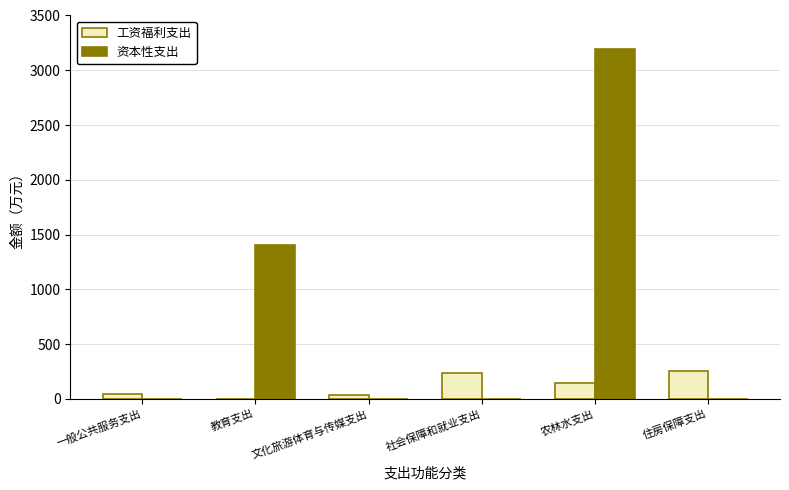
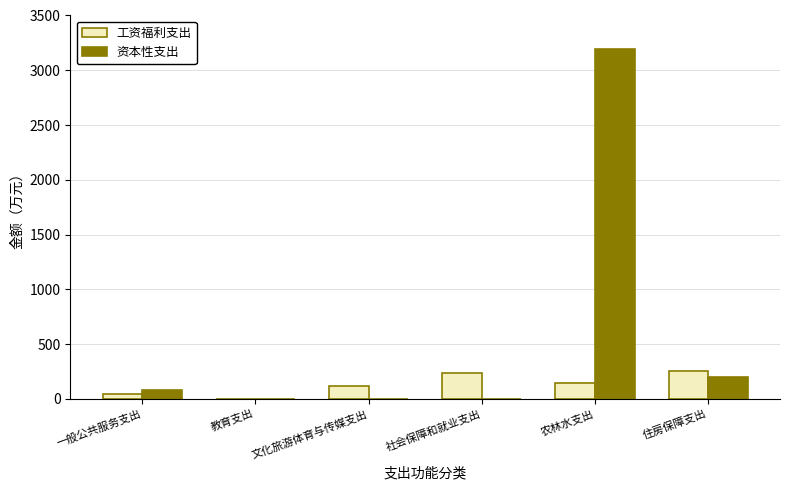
  {
    "工资福利支出": {
      "一般公共服务支出": 40,
      "教育支出": 0,
-     "文化旅游体育与传媒支出": 40,
+     "文化旅游体育与传媒支出": 120,
      "社会保障和就业支出": 240,
      "农林水支出": 140,
      "住房保障支出": 260
    },
    "资本性支出": {
-     "一般公共服务支出": 0,
-     "教育支出": 1410,
+     "一般公共服务支出": 80,
+     "教育支出": 0,
      "文化旅游体育与传媒支出": 0,
      "社会保障和就业支出": 0,
      "农林水支出": 3200,
-     "住房保障支出": 0
+     "住房保障支出": 200
    }
  }
